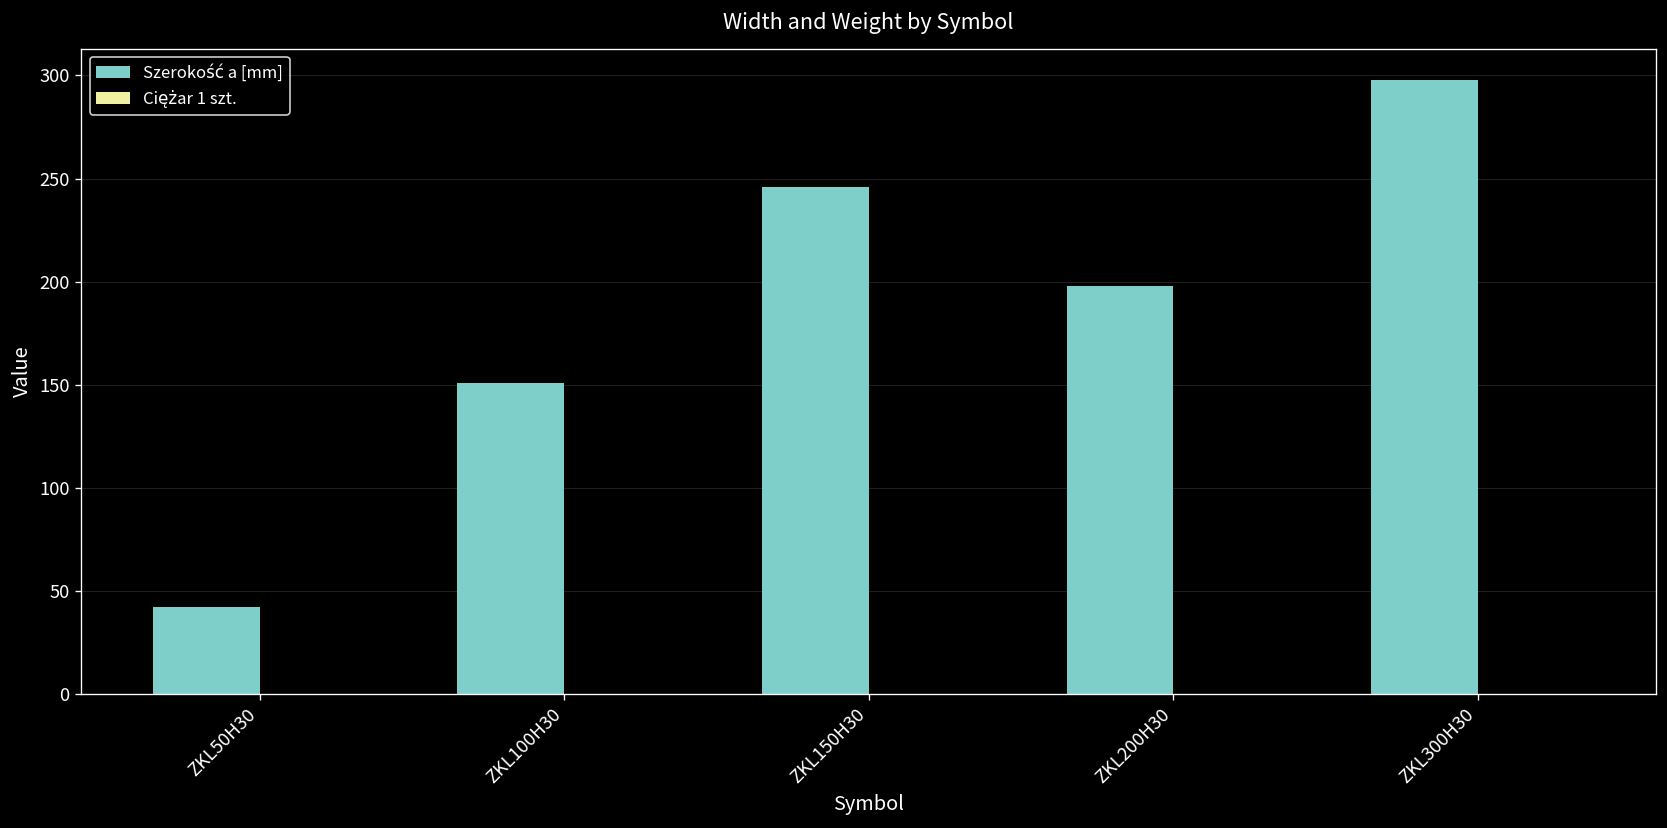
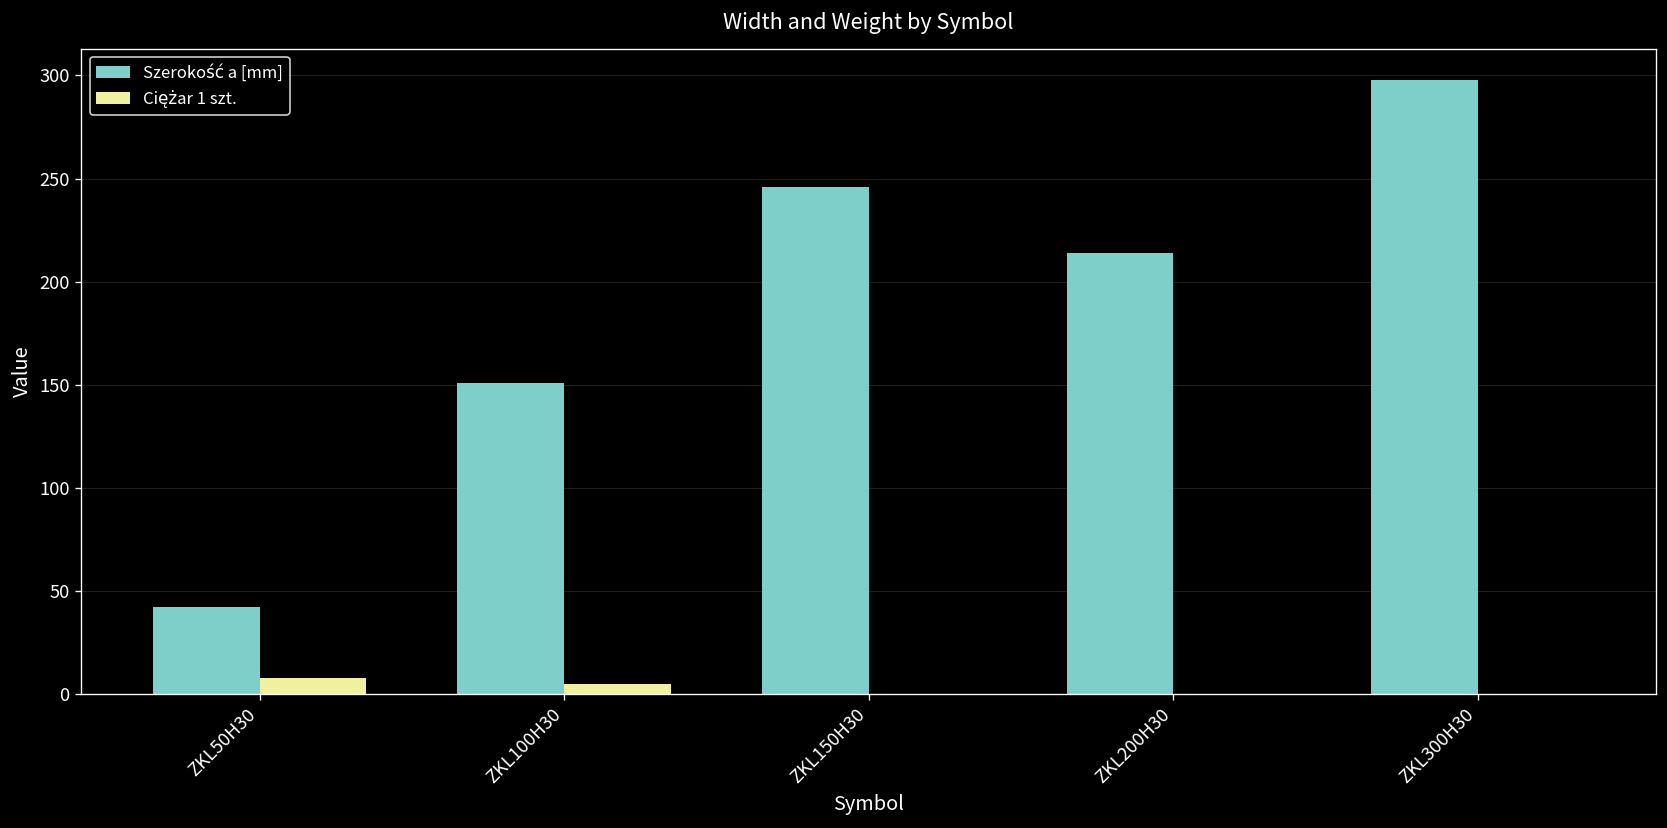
  {
    "Szerokość a [mm]": {
      "ZKL50H30": 42,
      "ZKL100H30": 151,
      "ZKL150H30": 246,
-     "ZKL200H30": 198,
+     "ZKL200H30": 214,
      "ZKL300H30": 298
    },
    "Ciężar 1 szt.": {
-     "ZKL50H30": 0,
-     "ZKL100H30": 0
+     "ZKL50H30": 8,
+     "ZKL100H30": 5
    }
  }
